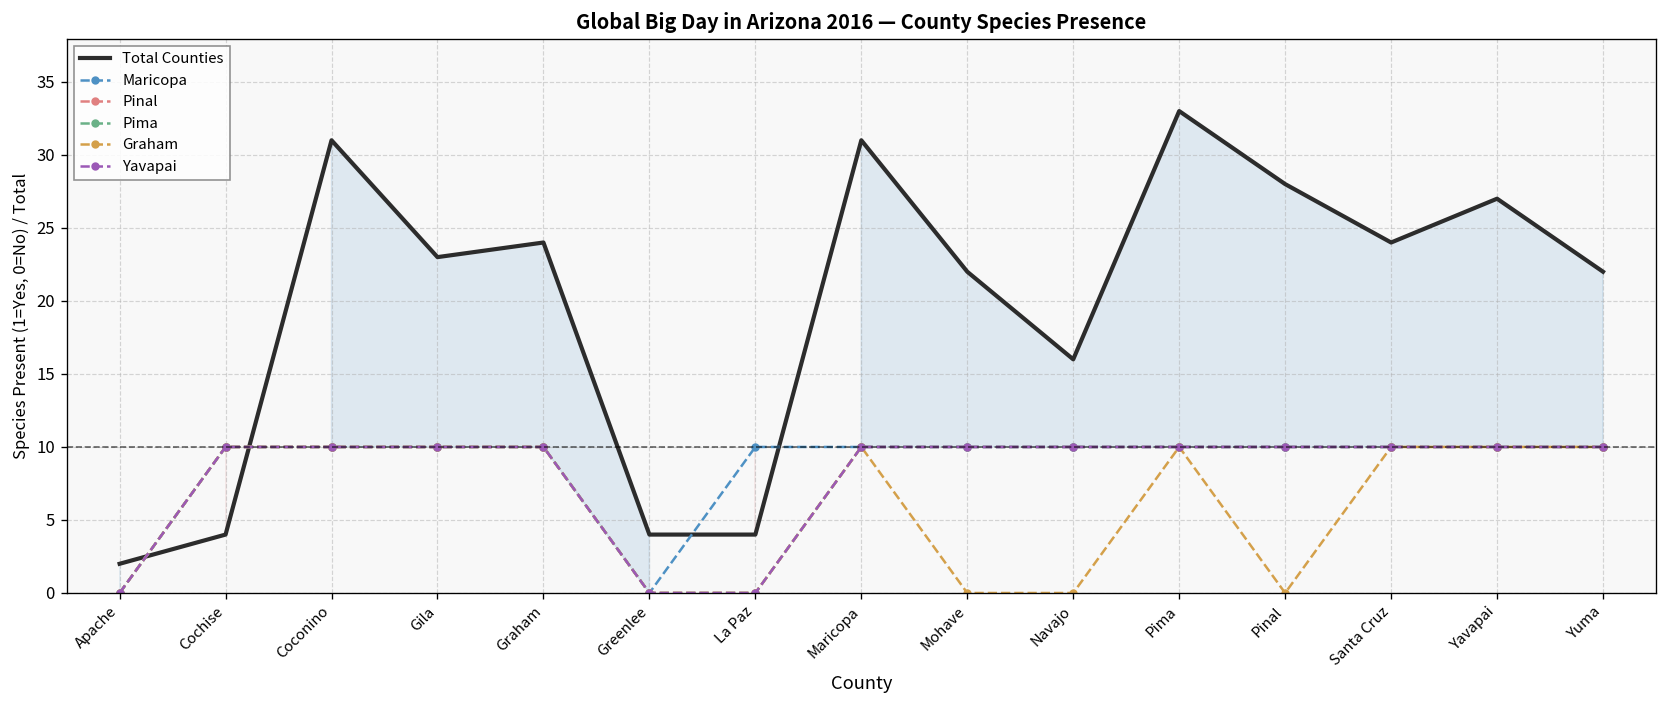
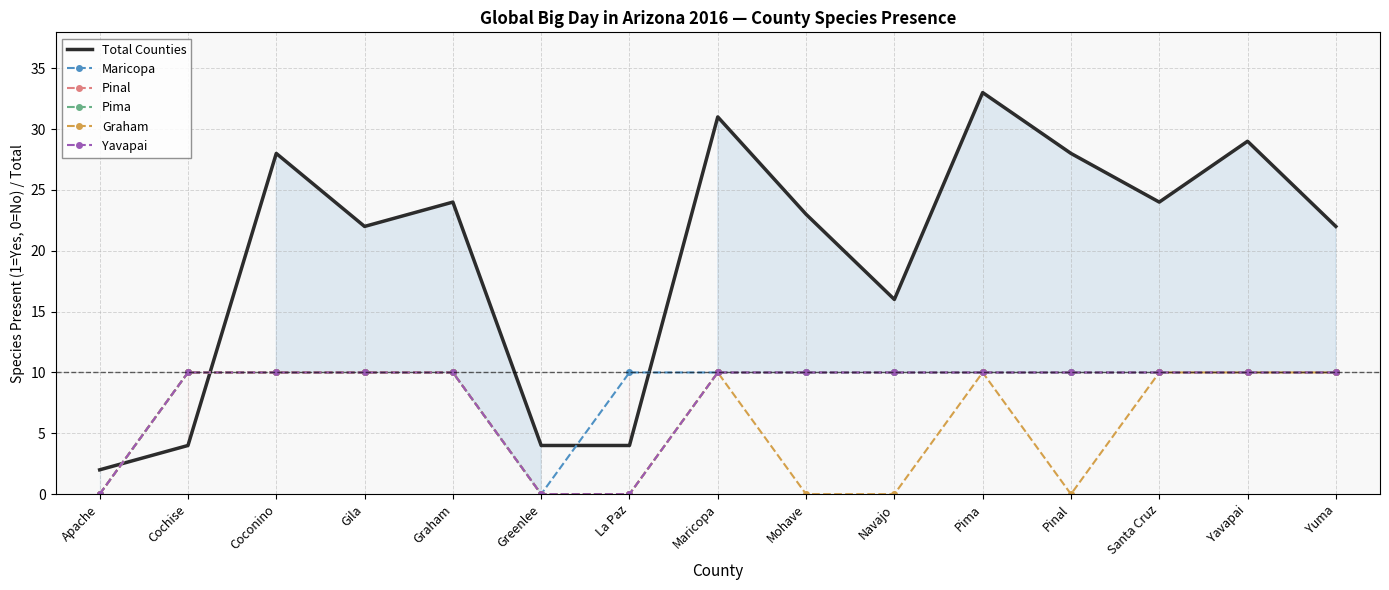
  {
    "Total Counties": {
      "Apache": 2,
      "Cochise": 4,
-     "Coconino": 31,
-     "Gila": 23,
+     "Coconino": 28,
+     "Gila": 22,
      "Graham": 24,
      "Greenlee": 4,
      "La Paz": 4,
      "Maricopa": 31,
-     "Mohave": 22,
+     "Mohave": 23,
      "Navajo": 16,
      "Pima": 33,
      "Pinal": 28,
      "Santa Cruz": 24,
-     "Yavapai": 27,
+     "Yavapai": 29,
      "Yuma": 22
    },
    "Maricopa": {
      "La Paz": 10
    },
    "Graham": {
      "Mohave": 0,
      "Navajo": 0,
      "Pinal": 0
    }
  }
